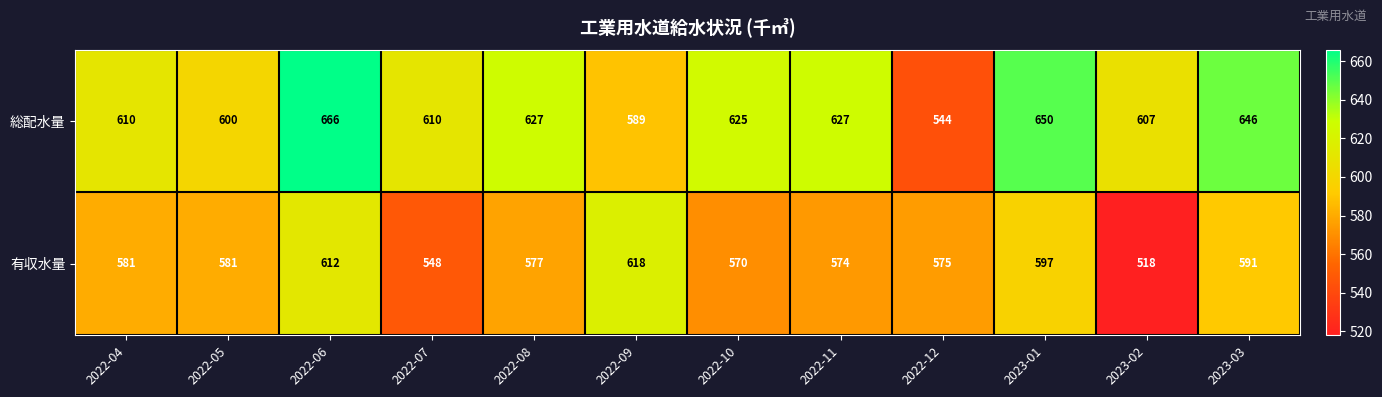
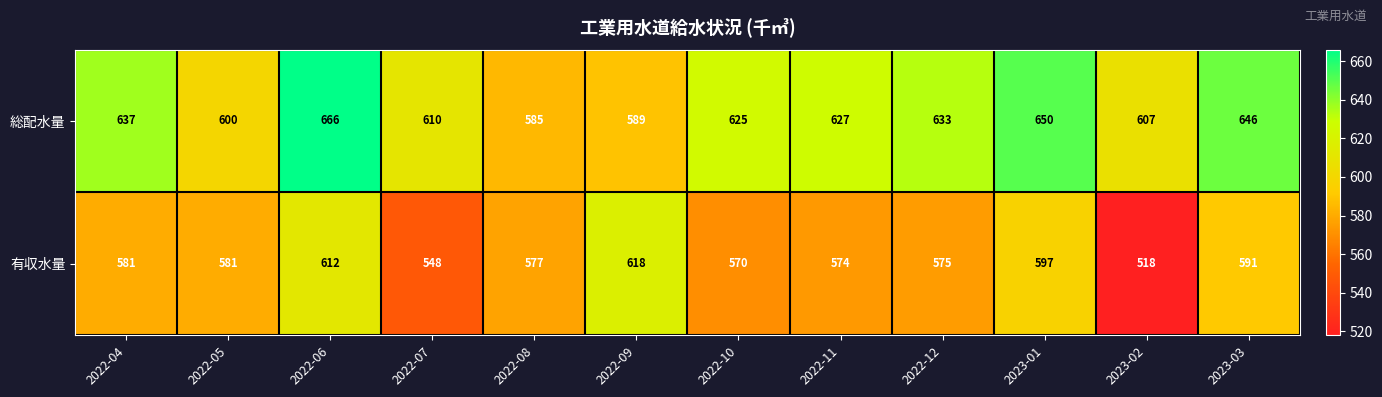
  {
    "総配水量": {
-     "2022-04": 610,
+     "2022-04": 637,
      "2022-05": 600,
      "2022-06": 666,
      "2022-07": 610,
-     "2022-08": 627,
+     "2022-08": 585,
      "2022-09": 589,
      "2022-10": 625,
      "2022-11": 627,
-     "2022-12": 544,
+     "2022-12": 633,
      "2023-01": 650,
      "2023-02": 607,
      "2023-03": 646
    },
    "有収水量": {
      "2022-04": 581,
      "2022-05": 581,
      "2022-06": 612,
      "2022-07": 548,
      "2022-08": 577,
      "2022-09": 618,
      "2022-10": 570,
      "2022-11": 574,
      "2022-12": 575,
      "2023-01": 597,
      "2023-02": 518,
      "2023-03": 591
    }
  }
